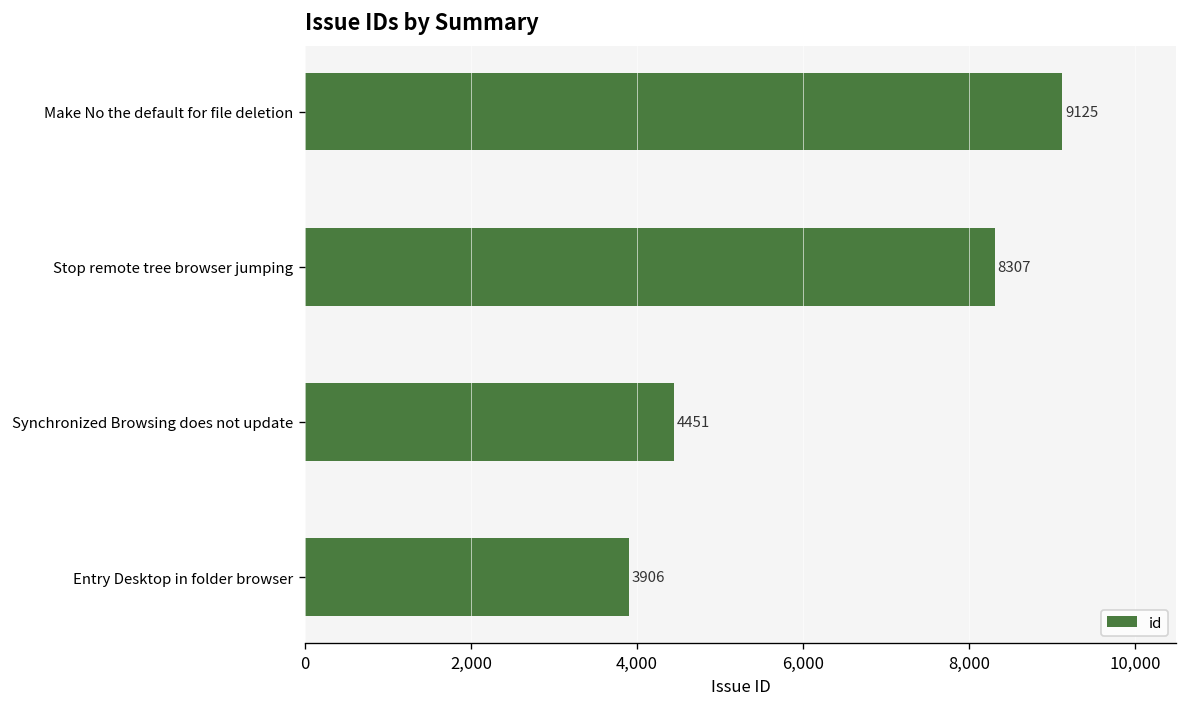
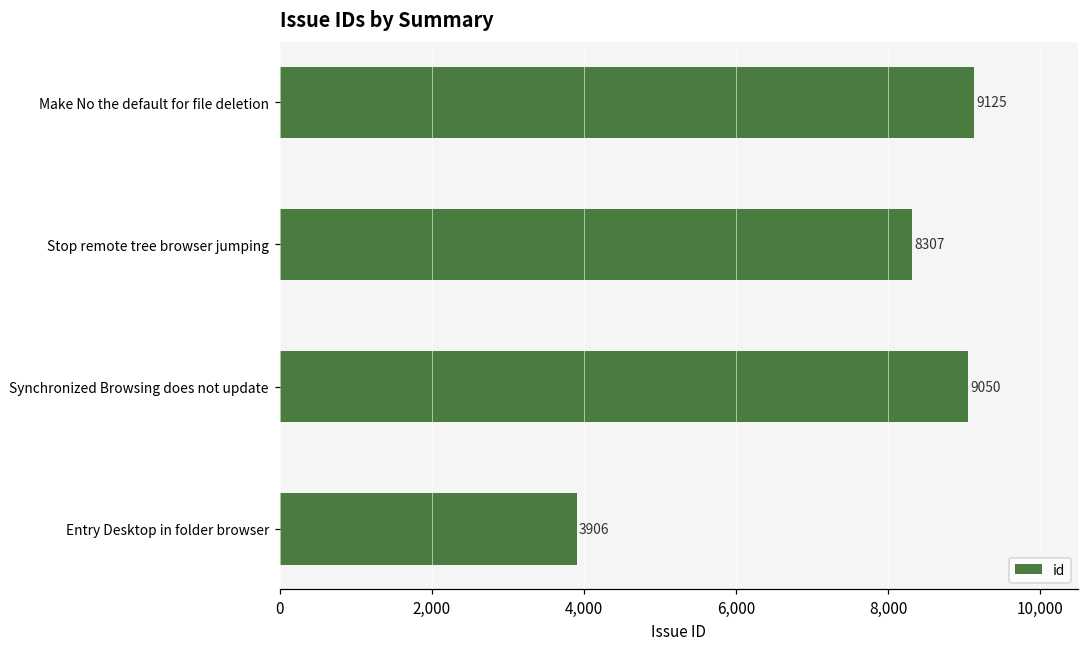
  {
    "Make No the default for file deletion": 9125,
    "Stop remote tree browser jumping": 8307,
-   "Synchronized Browsing does not update": 4451,
+   "Synchronized Browsing does not update": 9050,
    "Entry Desktop in folder browser": 3906
  }
